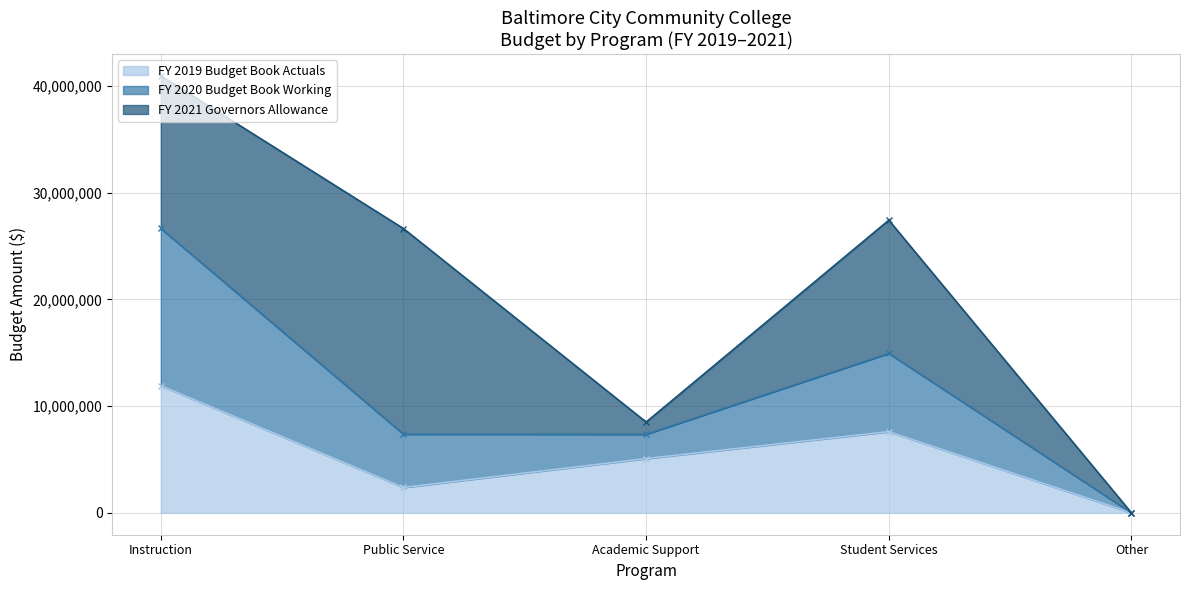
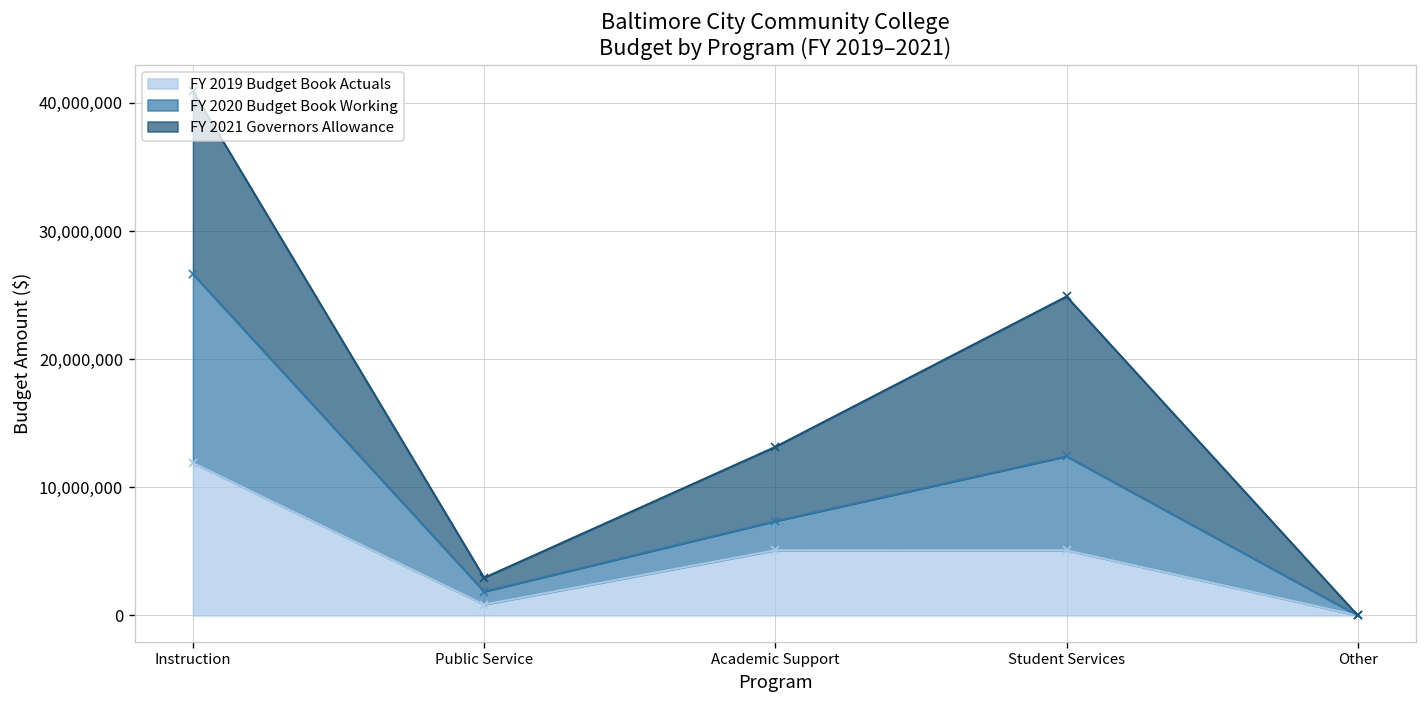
  {
    "FY 2019 Budget Book Actuals": {
      "Instruction": "11,900,000",
-     "Public Service": "2,400,000",
+     "Public Service": "900,000",
      "Academic Support": "5,100,000",
-     "Student Services": "7,600,000"
+     "Student Services": "5,100,000"
    },
    "FY 2020 Budget Book Working": {
      "Instruction": "14,700,000",
-     "Public Service": "5,000,000",
+     "Public Service": "1,000,000",
      "Academic Support": "2,300,000",
      "Student Services": "7,300,000"
    },
    "FY 2021 Governors Allowance": {
-     "Public Service": "19,300,000",
-     "Academic Support": "1,100,000",
+     "Public Service": "1,100,000",
+     "Academic Support": "5,800,000",
      "Student Services": "12,500,000"
    }
  }
